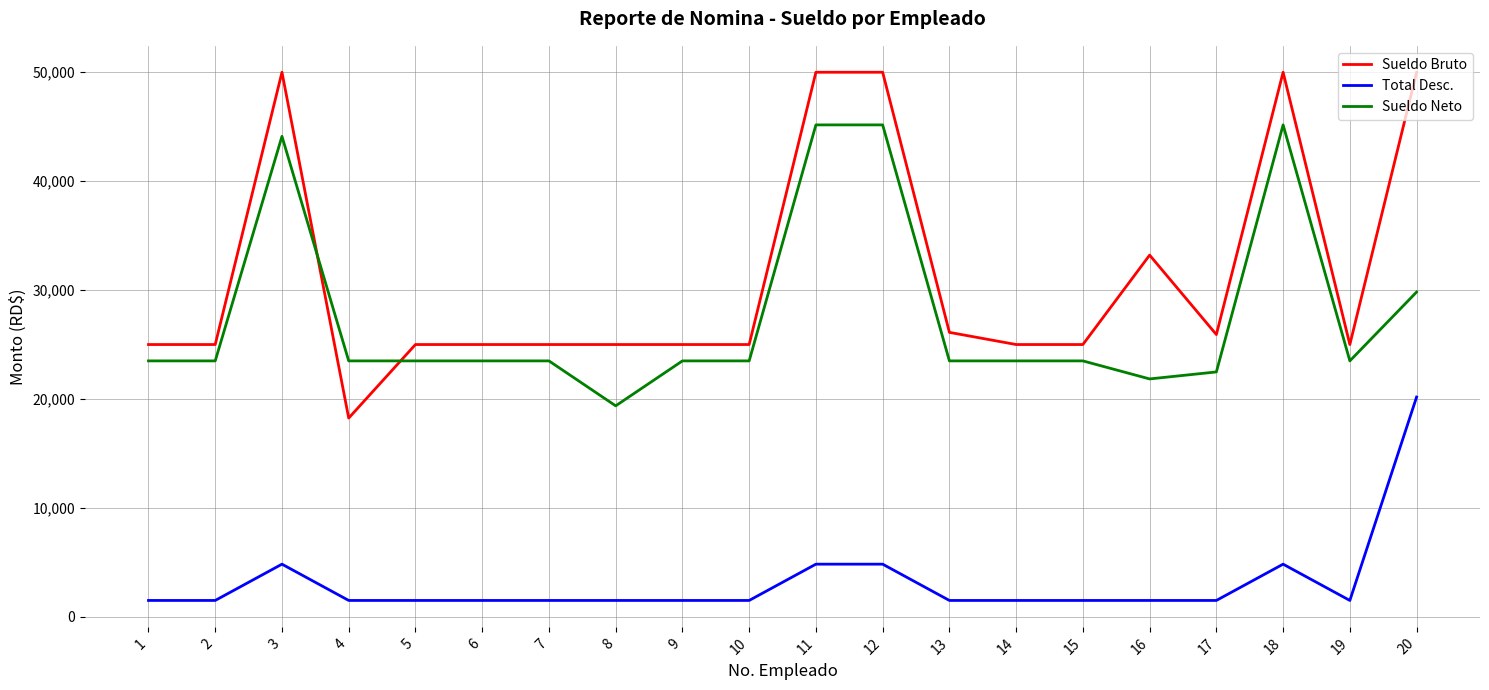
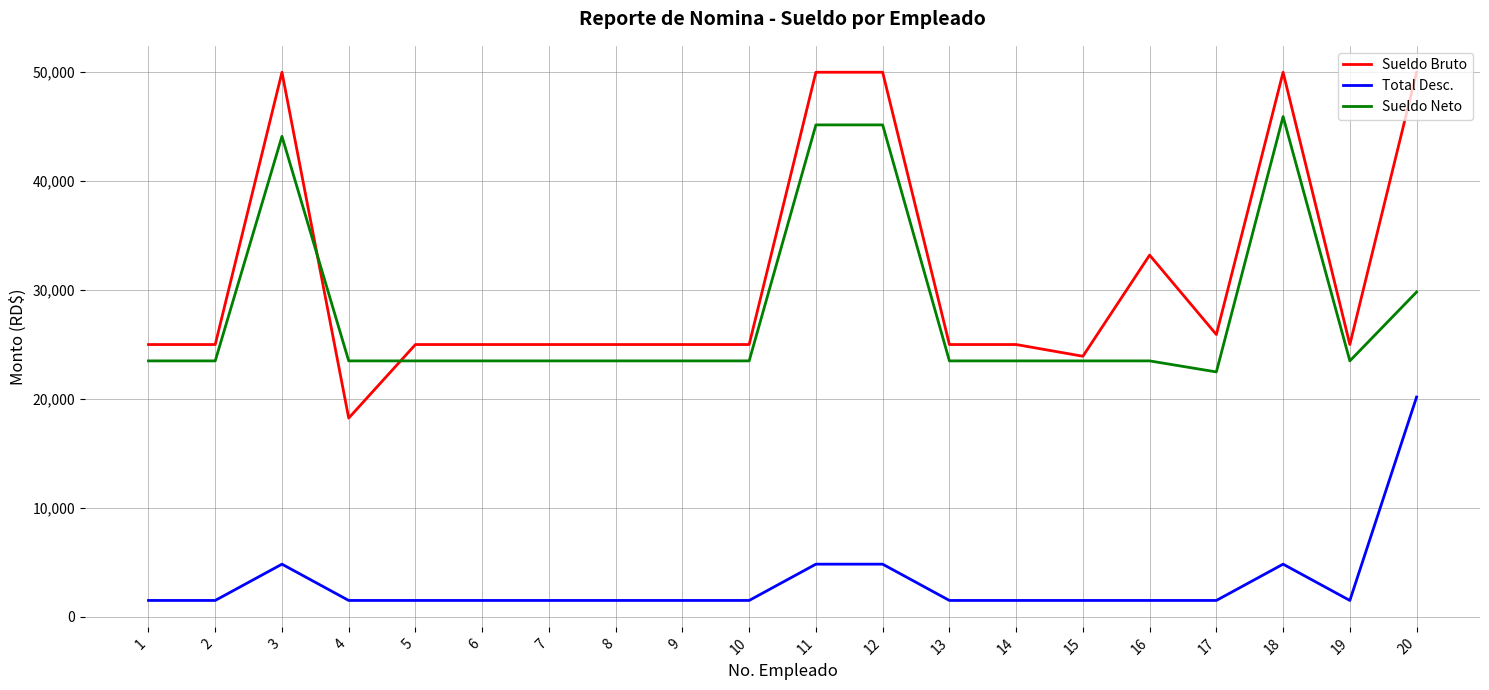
  {
    "Sueldo Bruto": {
      "1": "25,000",
      "2": "25,000",
      "3": "50,000",
      "4": "18,200",
      "5": "25,000",
      "6": "25,000",
      "7": "25,000",
      "8": "25,000",
      "9": "25,000",
      "10": "25,000",
      "11": "50,000",
      "12": "50,000",
-     "13": "26,100",
+     "13": "25,000",
      "14": "25,000",
-     "15": "25,000",
+     "15": "23,900",
      "16": "33,200",
      "17": "25,900",
      "18": "50,000",
      "19": "25,000"
    },
    "Total Desc.": {
      "1": "1,500",
      "2": "1,500",
      "3": "4,800",
      "4": "1,500",
      "5": "1,500",
      "6": "1,500",
      "7": "1,500",
      "8": "1,500",
      "9": "1,500",
      "10": "1,500",
      "11": "4,800",
      "12": "4,800",
      "13": "1,500",
      "14": "1,500",
      "15": "1,500",
      "16": "1,500",
      "17": "1,500",
      "18": "4,800",
      "19": "1,500",
      "20": "20,200"
    },
    "Sueldo Neto": {
      "1": "23,500",
      "2": "23,500",
      "3": "44,100",
      "4": "23,500",
      "5": "23,500",
      "6": "23,500",
      "7": "23,500",
-     "8": "19,400",
+     "8": "23,500",
      "9": "23,500",
      "10": "23,500",
      "11": "45,200",
      "12": "45,200",
      "13": "23,500",
      "14": "23,500",
      "15": "23,500",
-     "16": "21,800",
+     "16": "23,500",
      "17": "22,500",
-     "18": "45,200",
+     "18": "45,900",
      "19": "23,500",
      "20": "29,800"
    }
  }
